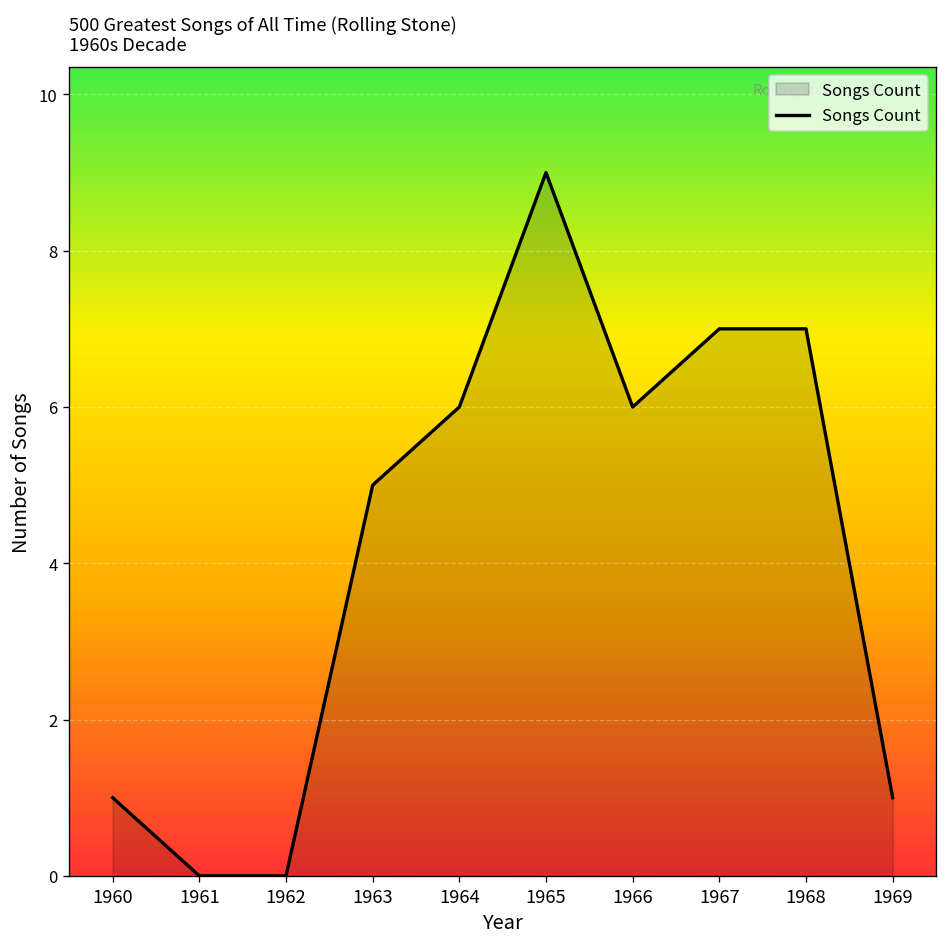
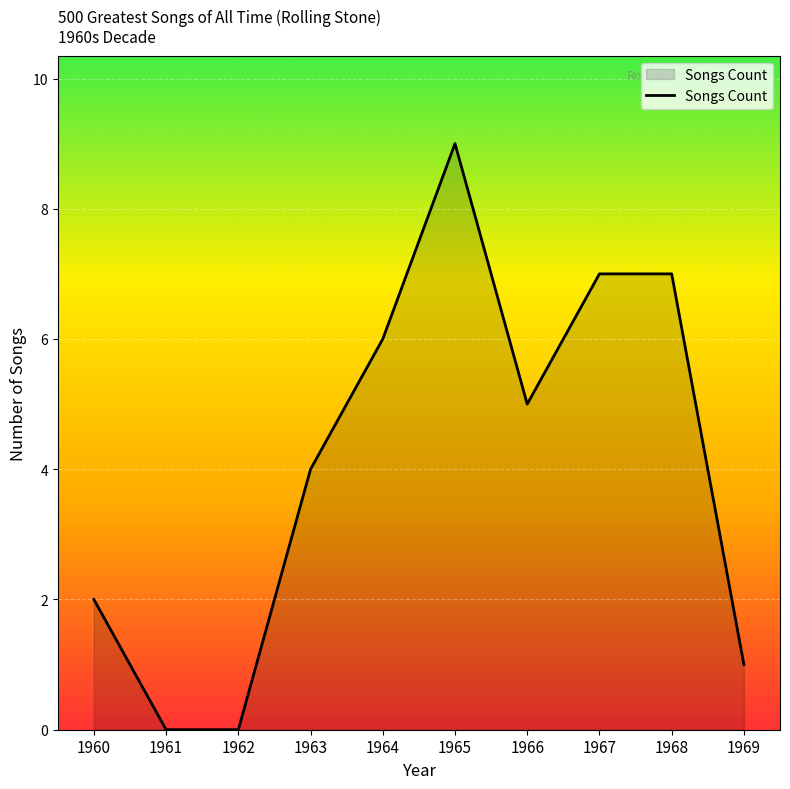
  {
-   "1960": 1,
+   "1960": 2,
    "1961": 0,
    "1962": 0,
-   "1963": 5,
+   "1963": 4,
    "1964": 6,
    "1965": 9,
-   "1966": 6,
+   "1966": 5,
    "1967": 7,
    "1968": 7,
    "1969": 1
  }
